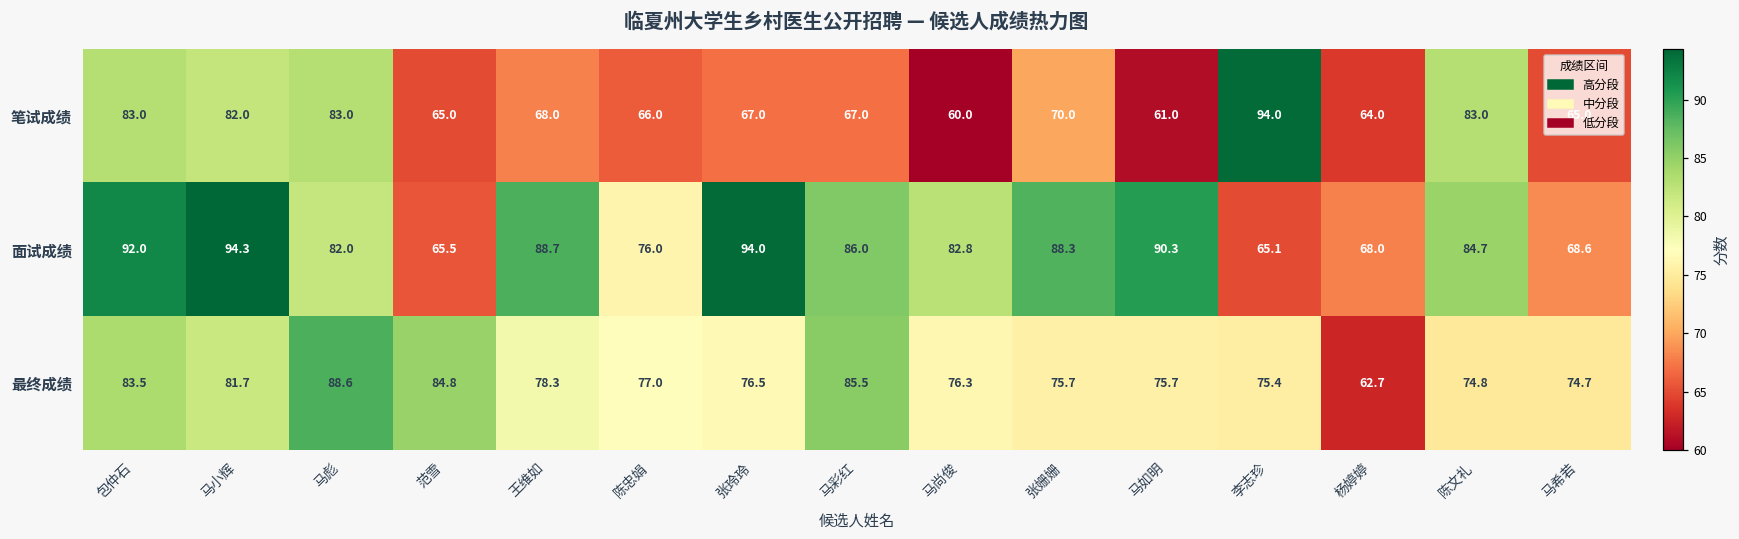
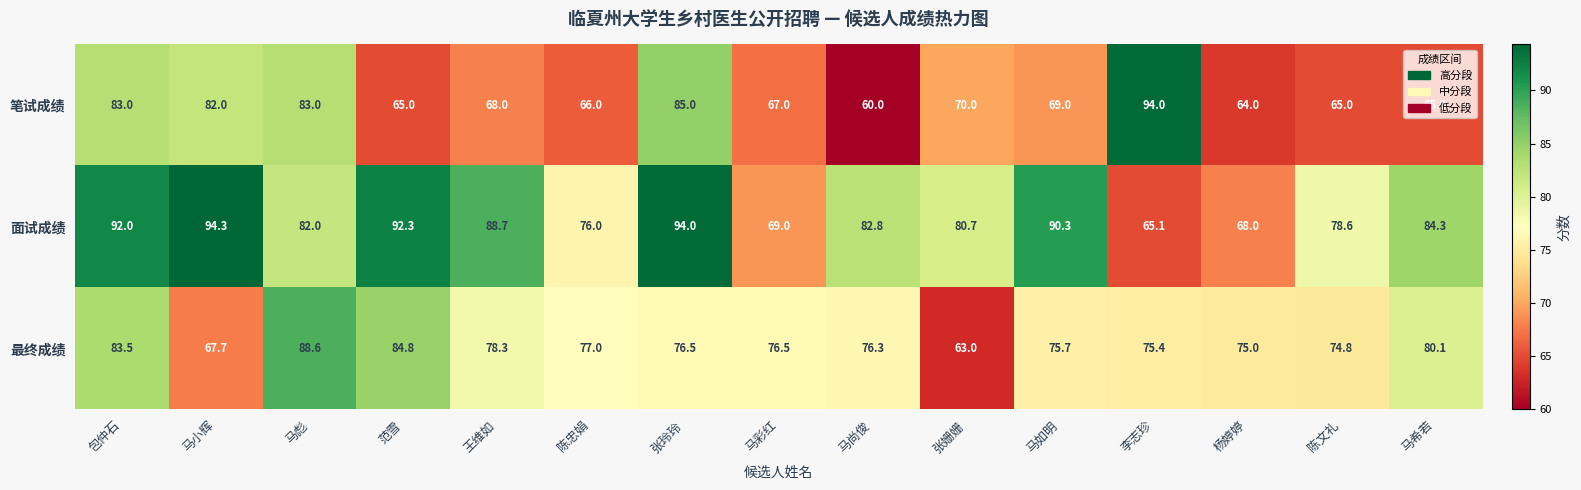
  {
    "笔试成绩": {
      "包仲石": 83.0,
      "马小辉": 82.0,
      "马彪": 83.0,
      "范雪": 65.0,
      "王维如": 68.0,
      "陈忠娟": 66.0,
-     "张玲玲": 67.0,
+     "张玲玲": 85.0,
      "马彩红": 67.0,
      "马尚俊": 60.0,
      "张姗姗": 70.0,
-     "马如明": 61.0,
+     "马如明": 69.0,
      "李志珍": 94.0,
      "杨婷婷": 64.0,
-     "陈文礼": 83.0
+     "陈文礼": 65.0
    },
    "面试成绩": {
      "包仲石": 92.0,
      "马小辉": 94.3,
      "马彪": 82.0,
-     "范雪": 65.5,
+     "范雪": 92.3,
      "王维如": 88.7,
      "陈忠娟": 76.0,
      "张玲玲": 94.0,
-     "马彩红": 86.0,
+     "马彩红": 69.0,
      "马尚俊": 82.8,
-     "张姗姗": 88.3,
+     "张姗姗": 80.7,
      "马如明": 90.3,
      "李志珍": 65.1,
      "杨婷婷": 68.0,
-     "陈文礼": 84.7,
-     "马希若": 68.6
+     "陈文礼": 78.6,
+     "马希若": 84.3
    },
    "最终成绩": {
      "包仲石": 83.5,
-     "马小辉": 81.7,
+     "马小辉": 67.7,
      "马彪": 88.6,
      "范雪": 84.8,
      "王维如": 78.3,
      "陈忠娟": 77.0,
      "张玲玲": 76.5,
-     "马彩红": 85.5,
+     "马彩红": 76.5,
      "马尚俊": 76.3,
-     "张姗姗": 75.7,
+     "张姗姗": 63.0,
      "马如明": 75.7,
      "李志珍": 75.4,
-     "杨婷婷": 62.7,
+     "杨婷婷": 75.0,
      "陈文礼": 74.8,
-     "马希若": 74.7
+     "马希若": 80.1
    }
  }
